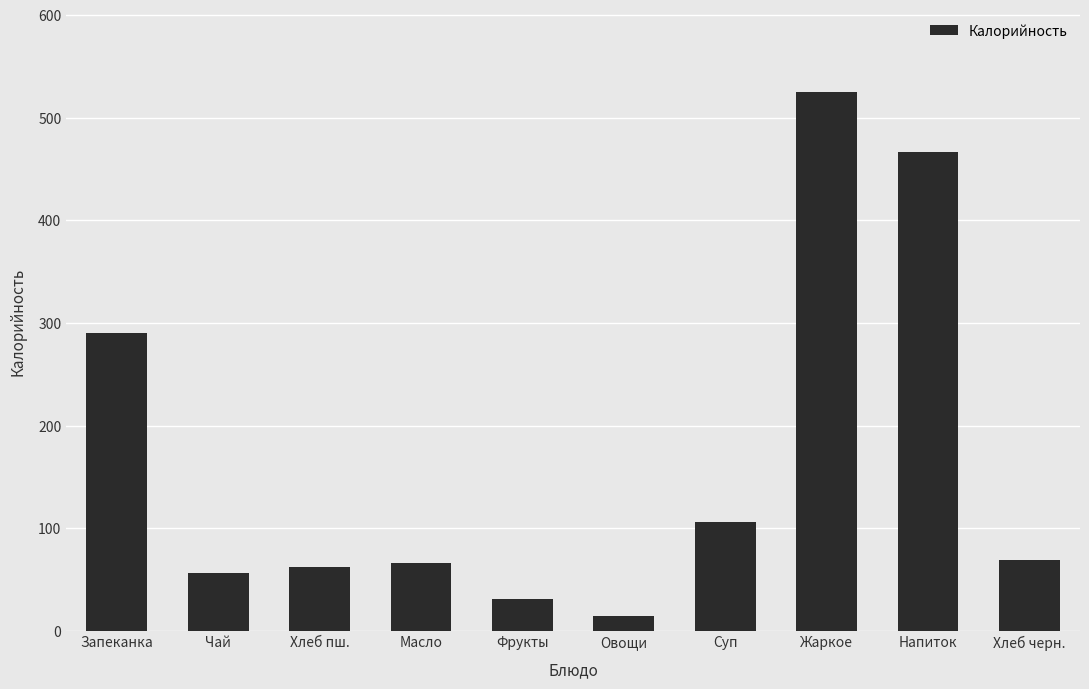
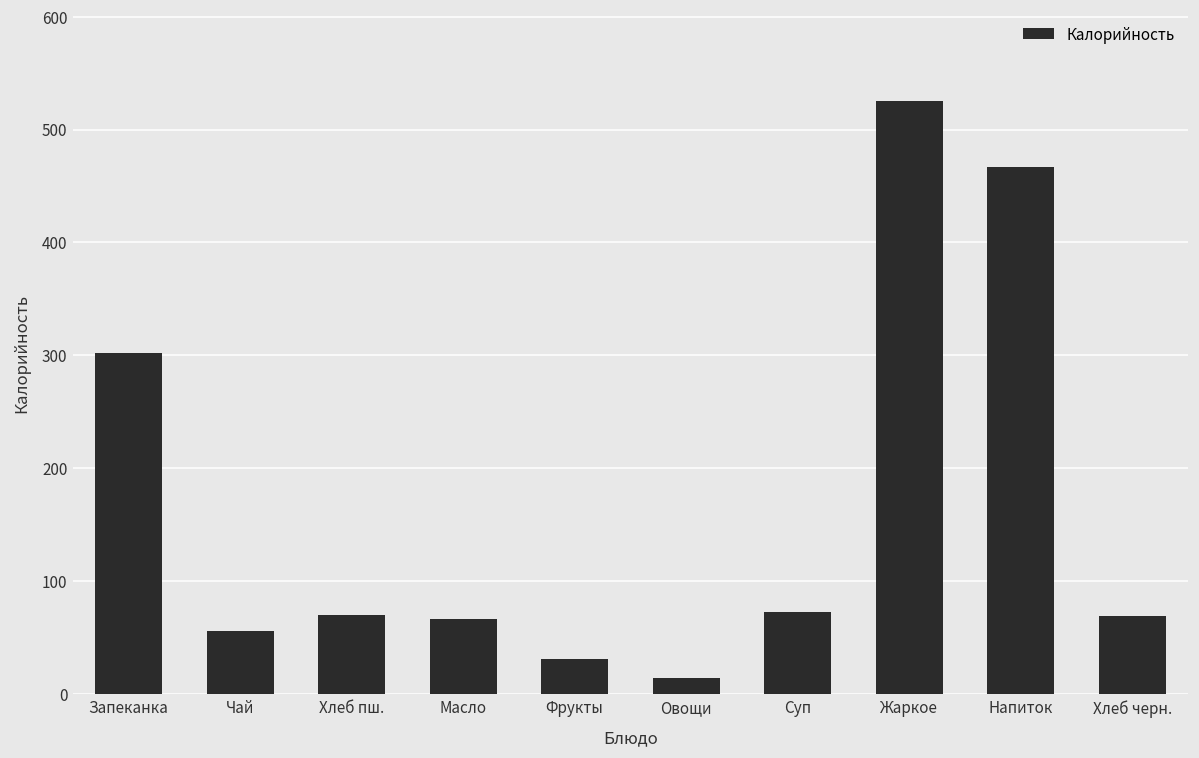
  {
-   "Запеканка": 290,
+   "Запеканка": 302,
    "Чай": 56,
-   "Хлеб пш.": 62,
+   "Хлеб пш.": 70,
    "Масло": 66,
    "Фрукты": 31,
    "Овощи": 14,
-   "Суп": 106,
+   "Суп": 73,
    "Жаркое": 525,
    "Напиток": 467,
    "Хлеб черн.": 69
  }
